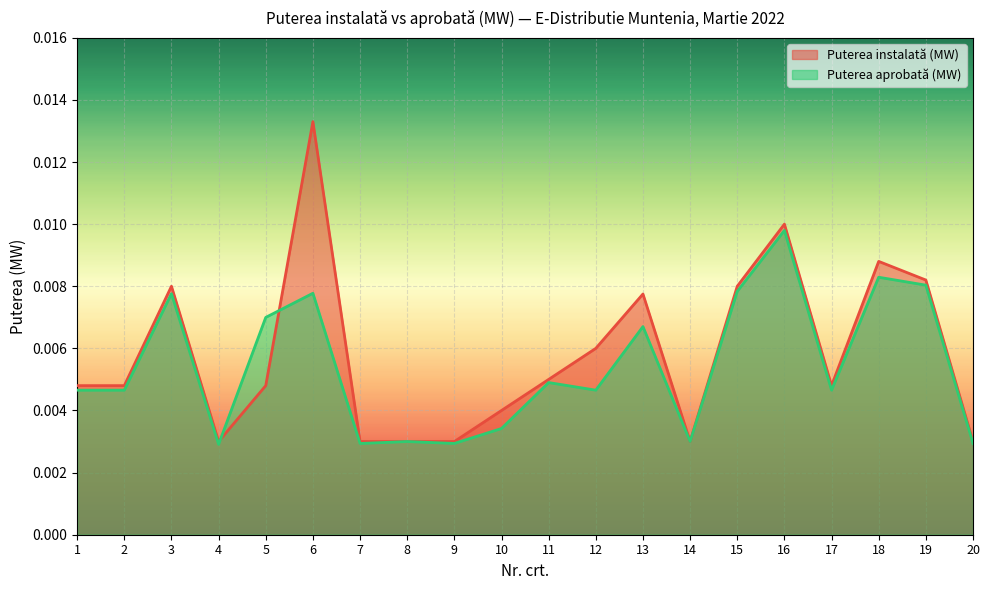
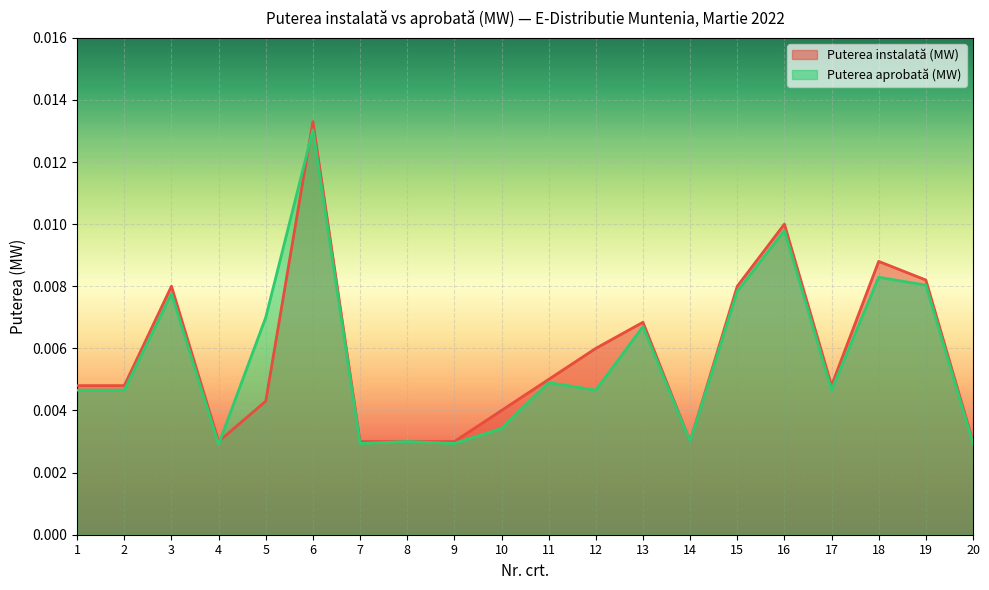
  {
    "Puterea instalată (MW)": {
      "1": 0.0048,
      "2": 0.0048,
      "3": 0.0080,
      "4": 0.0030,
-     "5": 0.0048,
+     "5": 0.0043,
      "6": 0.0133,
      "10": 0.0040,
      "11": 0.0050,
      "12": 0.0060,
-     "13": 0.0078,
+     "13": 0.0068,
      "15": 0.0080,
      "16": 0.0100,
      "17": 0.0048,
      "18": 0.0088,
      "19": 0.0082
    },
    "Puterea aprobată (MW)": {
      "1": 0.0047,
      "2": 0.0047,
      "3": 0.0078,
      "4": 0.0029,
      "5": 0.0070,
-     "6": 0.0078,
+     "6": 0.0130,
      "10": 0.0034,
      "11": 0.0049,
      "12": 0.0047,
      "13": 0.0067,
      "15": 0.0078,
      "16": 0.0098,
      "17": 0.0047,
      "18": 0.0083,
      "19": 0.0080
    }
  }
